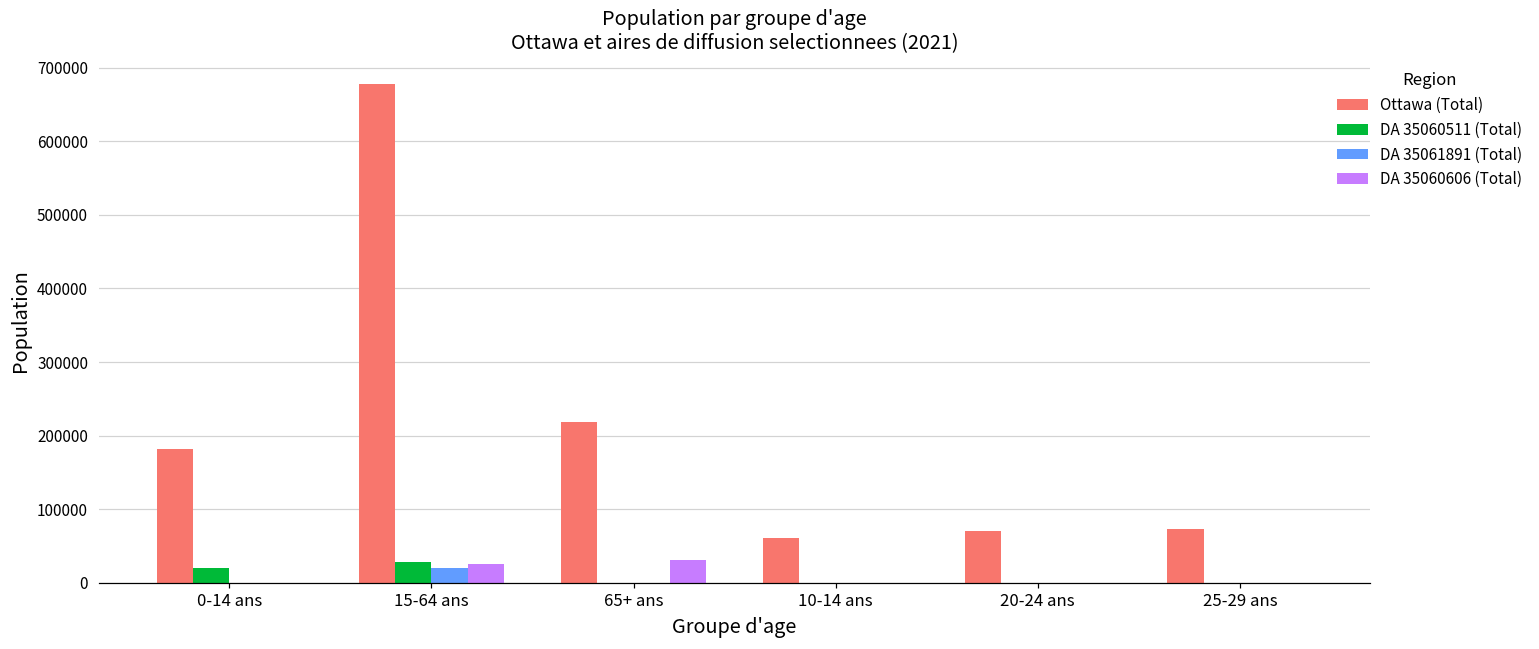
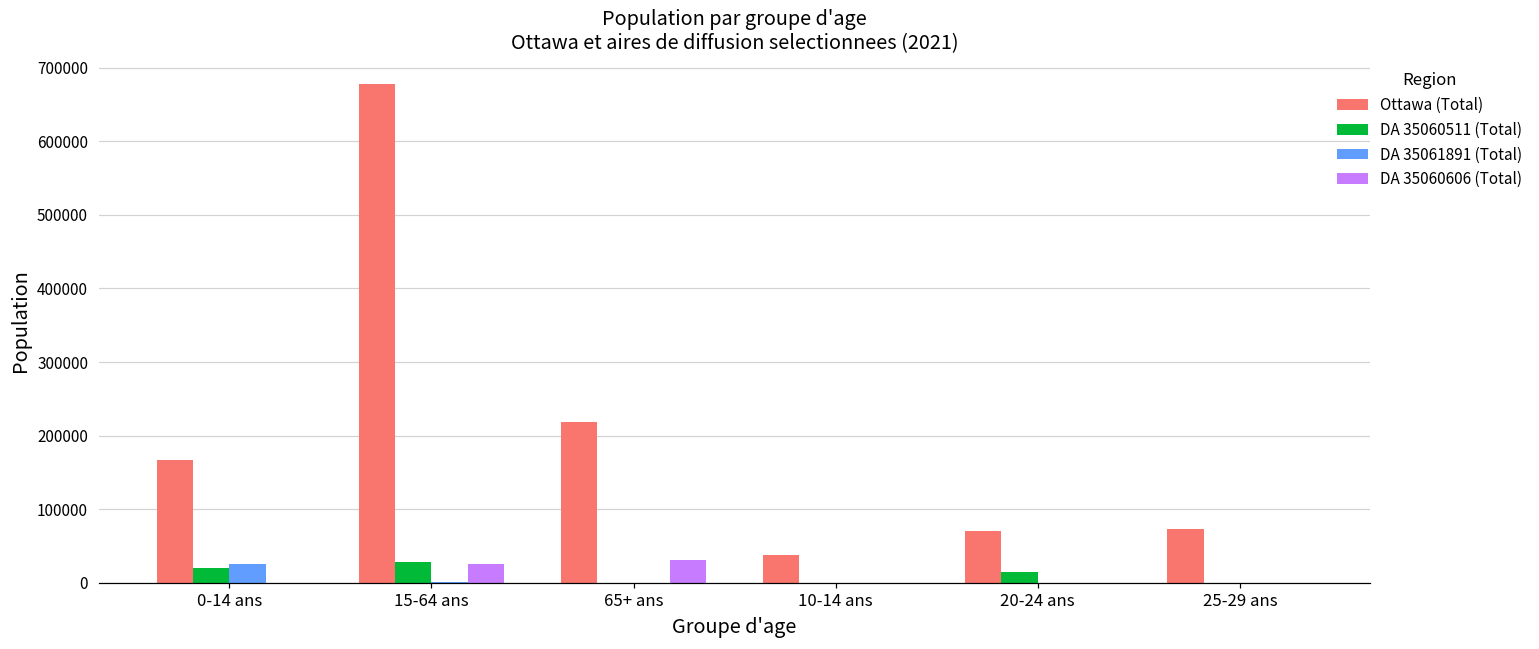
  {
    "Ottawa (Total)": {
-     "0-14 ans": 180000,
+     "0-14 ans": 170000,
      "15-64 ans": 680000,
      "65+ ans": 220000,
-     "10-14 ans": 60000,
+     "10-14 ans": 40000,
      "20-24 ans": 70000,
      "25-29 ans": 70000
    },
    "DA 35060511 (Total)": {
      "0-14 ans": 20000,
      "15-64 ans": 30000,
-     "20-24 ans": 0
+     "20-24 ans": 10000
    },
    "DA 35061891 (Total)": {
-     "0-14 ans": 0,
-     "15-64 ans": 20000
+     "0-14 ans": 30000,
+     "15-64 ans": 0
    },
    "DA 35060606 (Total)": {
      "15-64 ans": 30000,
      "65+ ans": 30000
    }
  }
